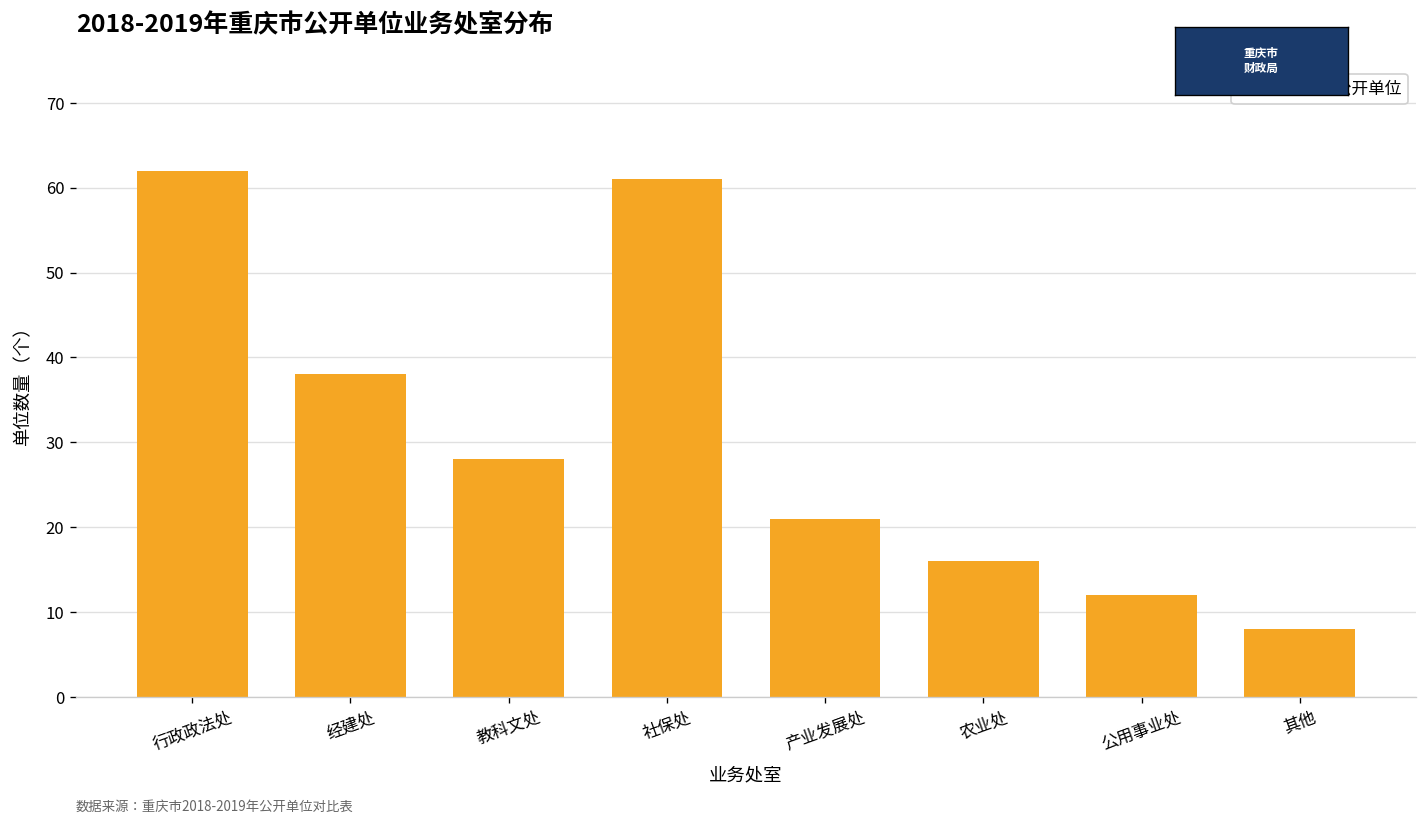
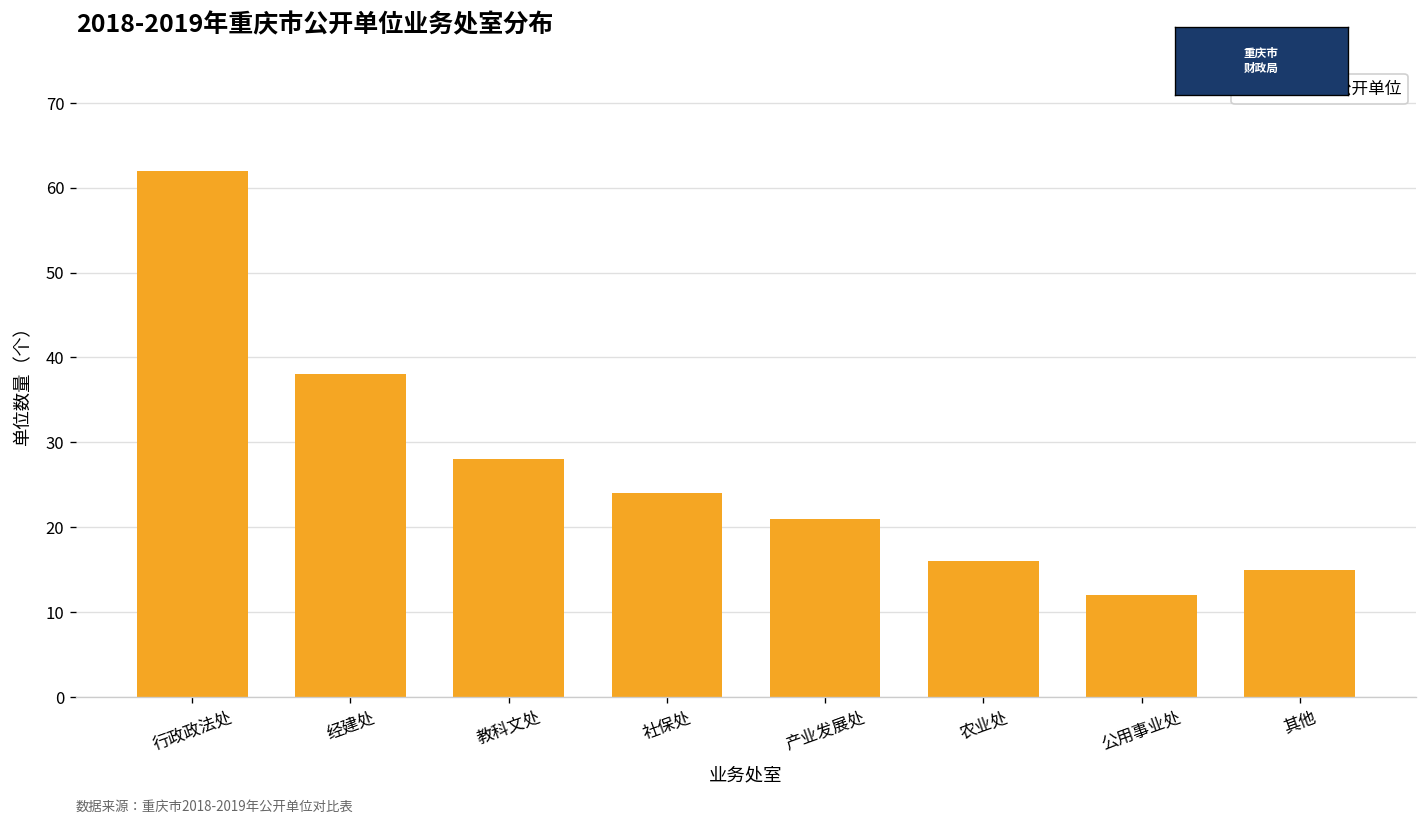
  {
    "行政政法处": 62,
    "经建处": 38,
    "教科文处": 28,
-   "社保处": 61,
+   "社保处": 24,
    "产业发展处": 21,
    "农业处": 16,
    "公用事业处": 12,
-   "其他": 8
+   "其他": 15
  }
